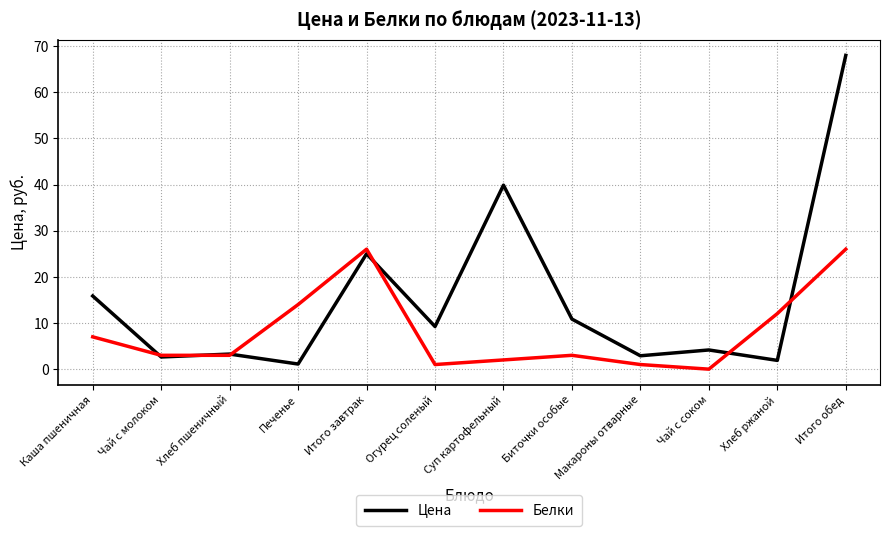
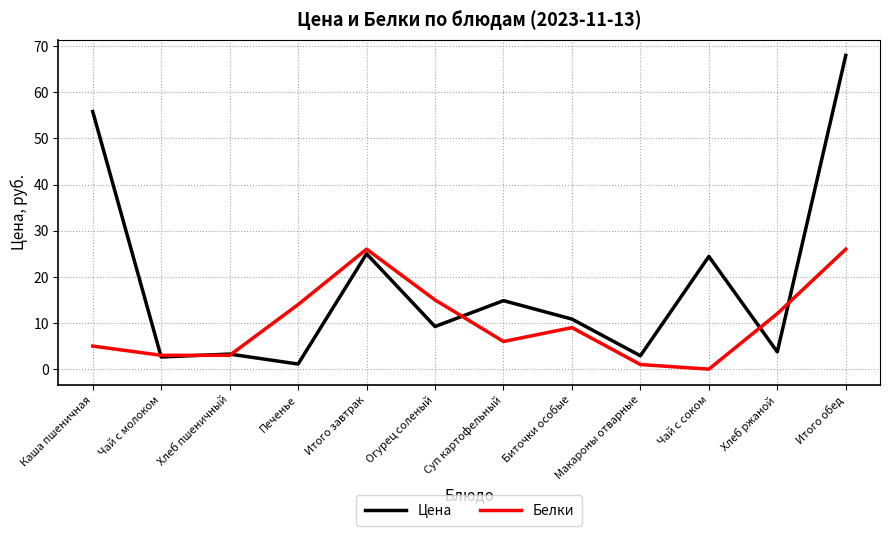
  {
    "Цена": {
-     "Каша пшеничная": 16,
+     "Каша пшеничная": 56,
      "Печенье": 1,
      "Итого завтрак": 25,
      "Огурец соленый": 9,
-     "Суп картофельный": 40,
+     "Суп картофельный": 15,
      "Биточки особые": 11,
      "Макароны отварные": 3,
-     "Чай с соком": 4,
-     "Хлеб ржаной": 2,
+     "Чай с соком": 24,
+     "Хлеб ржаной": 4,
      "Итого обед": 68
    },
    "Белки": {
-     "Каша пшеничная": 7,
+     "Каша пшеничная": 5,
      "Печенье": 14,
      "Итого завтрак": 26,
-     "Огурец соленый": 1,
-     "Суп картофельный": 2,
-     "Биточки особые": 3,
+     "Огурец соленый": 15,
+     "Суп картофельный": 6,
+     "Биточки особые": 9,
      "Макароны отварные": 1,
      "Чай с соком": 0,
      "Хлеб ржаной": 12,
      "Итого обед": 26
    }
  }
